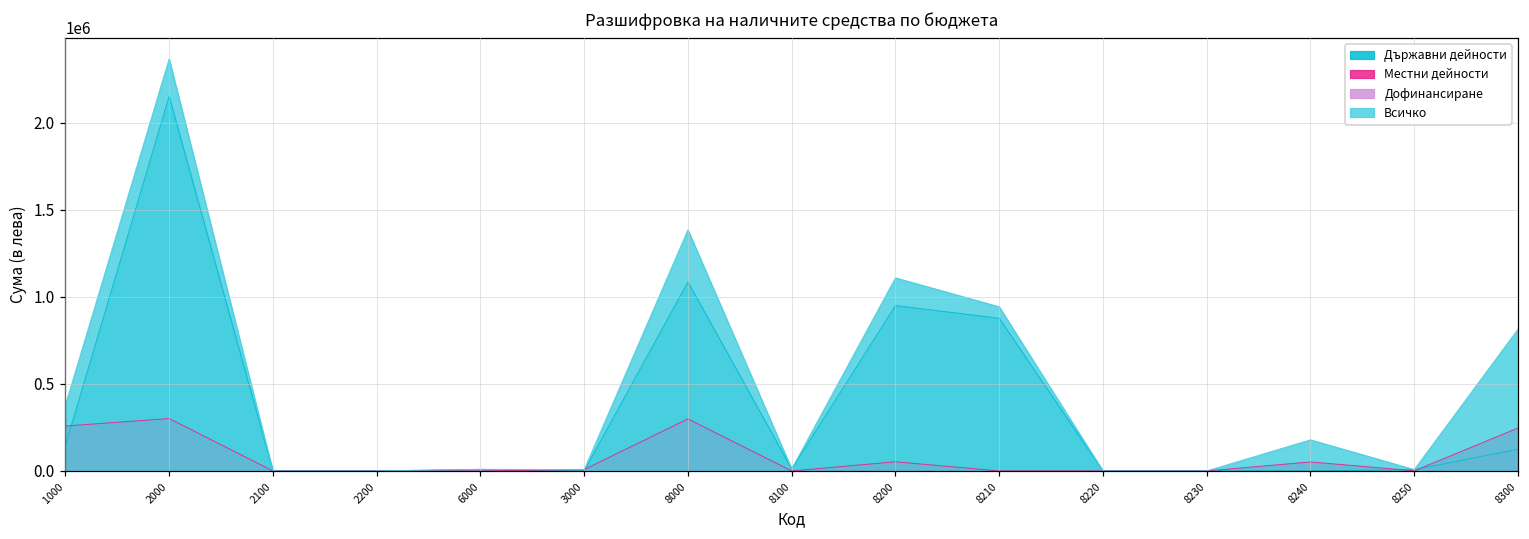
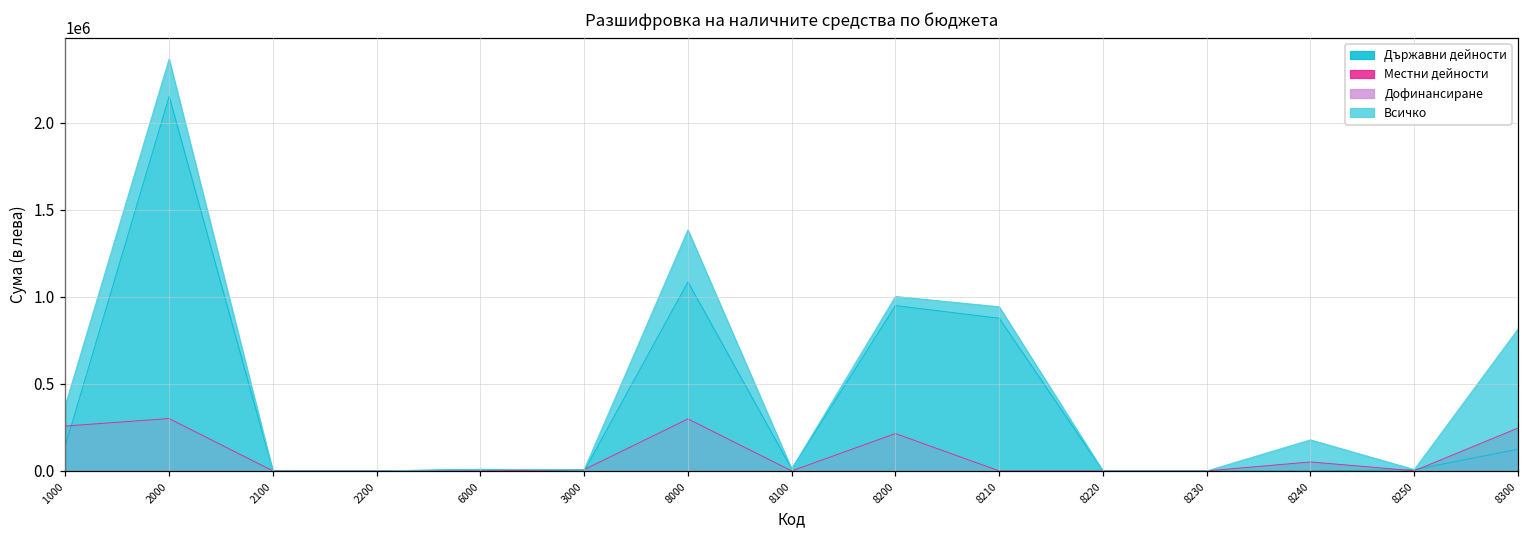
  {
    "Държавни дейности": {
      "1000": 150000,
      "2000": 2150000,
      "8000": 1090000,
      "8200": 950000,
      "8210": 880000,
      "8300": 120000
    },
    "Местни дейности": {
      "1000": 260000,
      "2000": 300000,
      "8000": 300000,
-     "8200": 50000,
+     "8200": 210000,
      "8240": 50000,
      "8300": 250000
    },
    "Дофинансиране": {
      "1000": 0,
      "2000": 0,
      "8000": 0,
      "8200": 0,
      "8300": 0
    },
    "Всичко": {
      "1000": 380000,
      "2000": 2370000,
      "8000": 1380000,
-     "8200": 1110000,
+     "8200": 1000000,
      "8210": 940000,
      "8240": 180000,
      "8300": 810000
    }
  }
